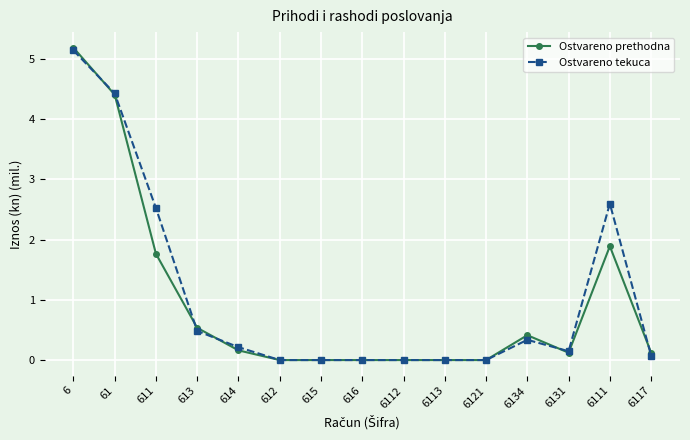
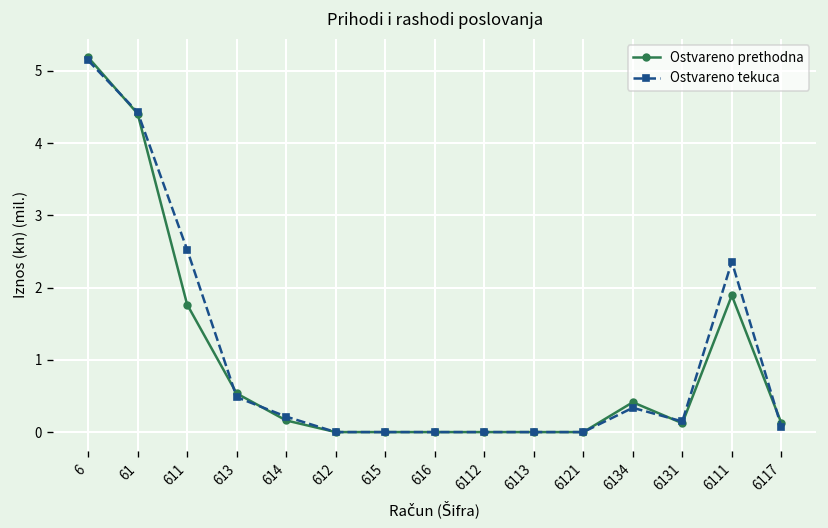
  {
    "Ostvareno prethodna": {
      "6": 5.2,
      "611": 1.8,
      "613": 0.5,
      "614": 0.2,
      "6134": 0.4,
      "6111": 1.9,
      "6117": 0.1
    },
    "Ostvareno tekuca": {
      "6": 5.1,
      "611": 2.5,
      "613": 0.5,
      "614": 0.2,
      "6134": 0.3,
-     "6111": 2.6,
+     "6111": 2.4,
      "6117": 0.1
    }
  }
